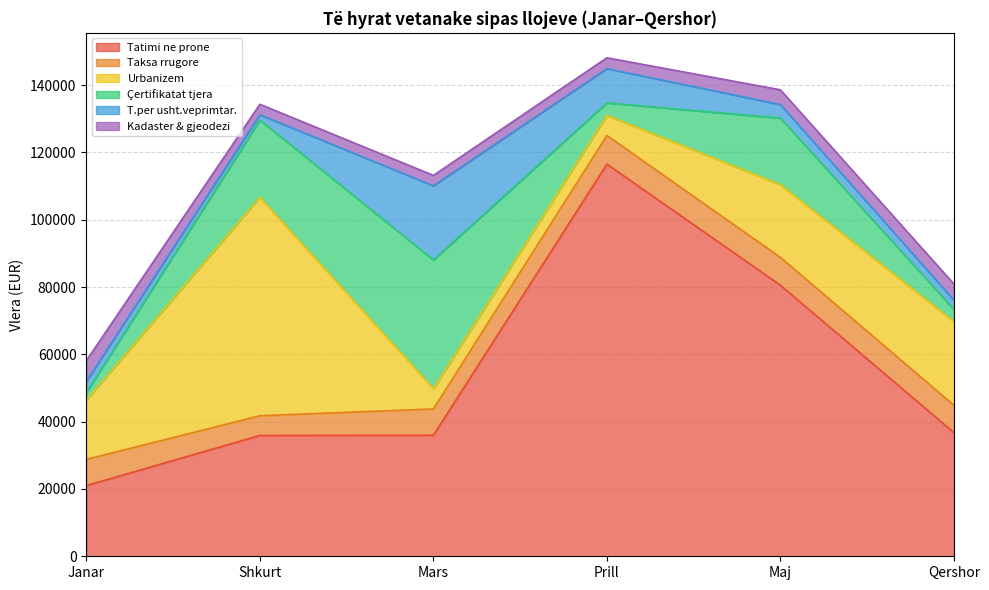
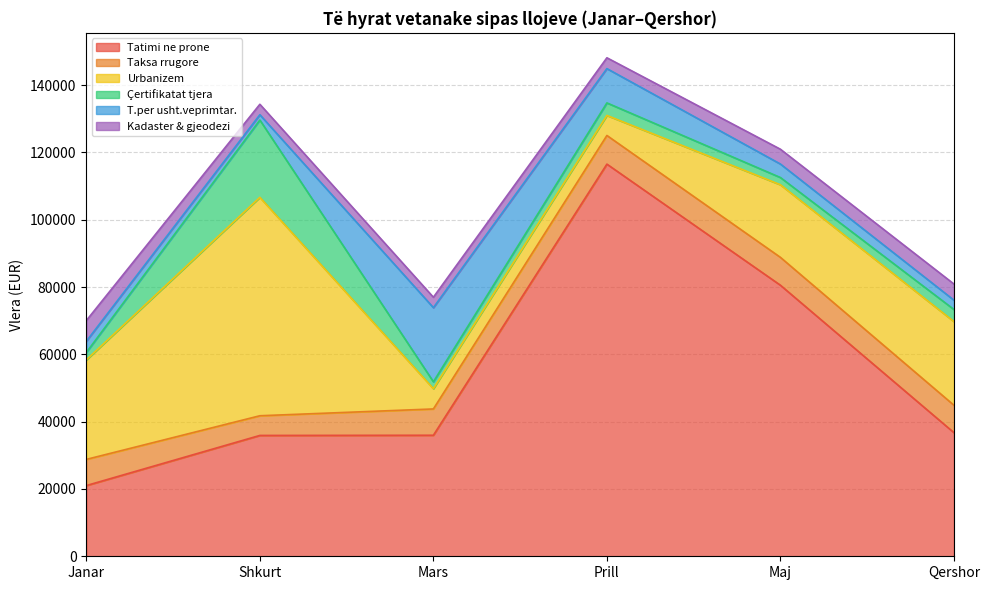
  {
    "Urbanizem": {
-     "Janar": 18000,
+     "Janar": 30000,
      "Shkurt": 65000,
      "Mars": 6000,
      "Prill": 6000,
      "Maj": 22000,
      "Qershor": 25000
    },
    "Çertifikatat tjera": {
      "Janar": 2000,
      "Shkurt": 23000,
-     "Mars": 38000,
+     "Mars": 2000,
      "Prill": 4000,
-     "Maj": 20000,
+     "Maj": 2000,
      "Qershor": 4000
    },
    "T.per usht.veprimtar.": {
      "Janar": 3000,
      "Shkurt": 2000,
      "Mars": 22000,
      "Prill": 10000,
      "Maj": 4000,
      "Qershor": 3000
    },
    "Kadaster & gjeodezi": {
      "Janar": 6000,
      "Shkurt": 3000,
      "Mars": 3000,
      "Prill": 3000,
      "Maj": 4000,
      "Qershor": 5000
    }
  }
